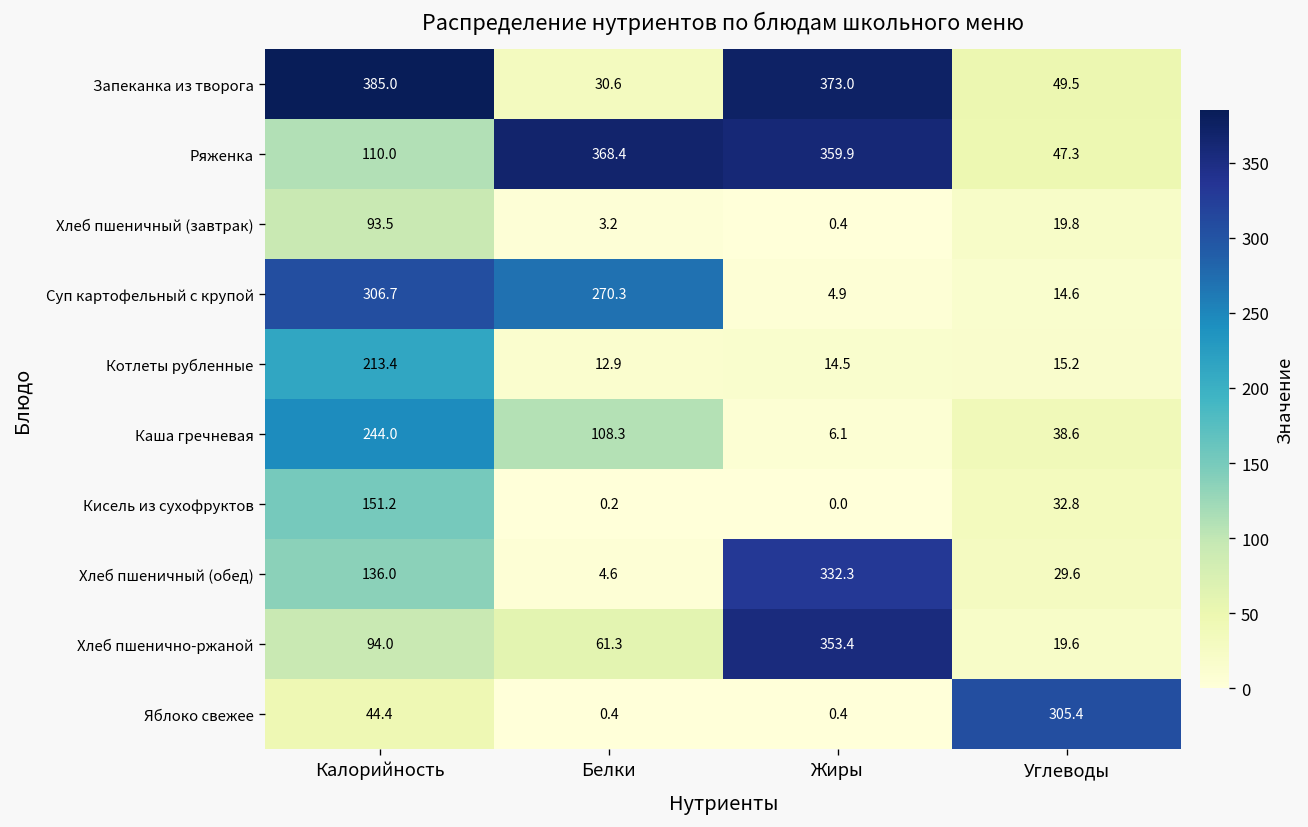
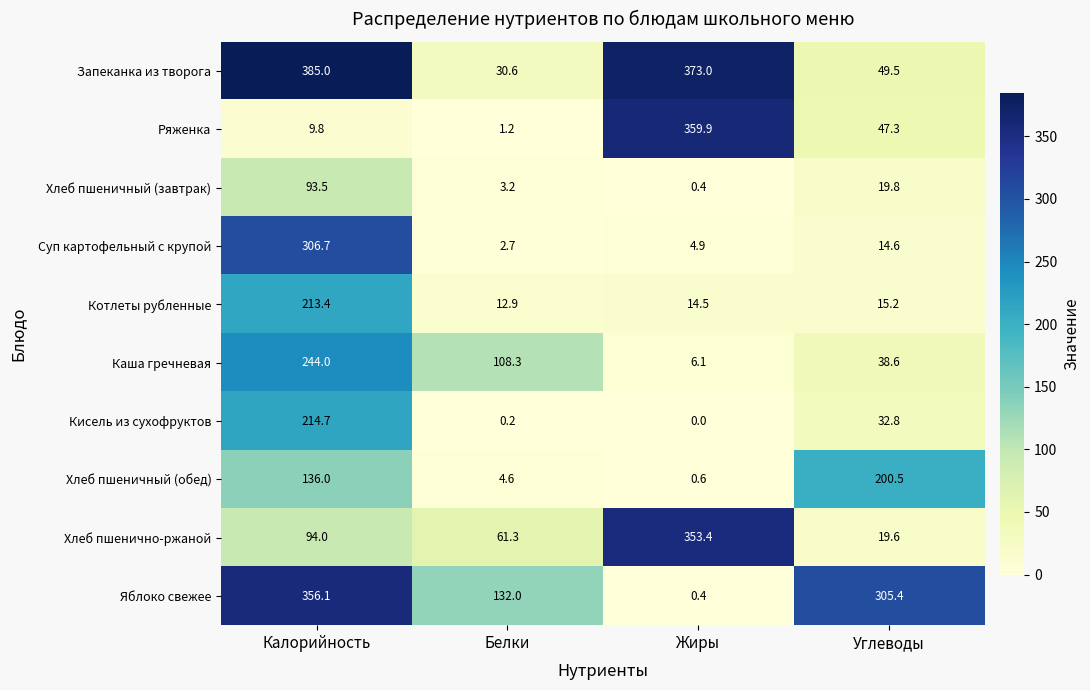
  {
    "Запеканка из творога": {
      "Калорийность": 385.0,
      "Белки": 30.6,
      "Жиры": 373.0,
      "Углеводы": 49.5
    },
    "Ряженка": {
-     "Калорийность": 110.0,
-     "Белки": 368.4,
+     "Калорийность": 9.8,
+     "Белки": 1.2,
      "Жиры": 359.9,
      "Углеводы": 47.3
    },
    "Хлеб пшеничный (завтрак)": {
      "Калорийность": 93.5,
      "Белки": 3.2,
      "Жиры": 0.4,
      "Углеводы": 19.8
    },
    "Суп картофельный с крупой": {
      "Калорийность": 306.7,
-     "Белки": 270.3,
+     "Белки": 2.7,
      "Жиры": 4.9,
      "Углеводы": 14.6
    },
    "Котлеты рубленные": {
      "Калорийность": 213.4,
      "Белки": 12.9,
      "Жиры": 14.5,
      "Углеводы": 15.2
    },
    "Каша гречневая": {
      "Калорийность": 244.0,
      "Белки": 108.3,
      "Жиры": 6.1,
      "Углеводы": 38.6
    },
    "Кисель из сухофруктов": {
-     "Калорийность": 151.2,
+     "Калорийность": 214.7,
      "Белки": 0.2,
      "Жиры": 0.0,
      "Углеводы": 32.8
    },
    "Хлеб пшеничный (обед)": {
      "Калорийность": 136.0,
      "Белки": 4.6,
-     "Жиры": 332.3,
-     "Углеводы": 29.6
+     "Жиры": 0.6,
+     "Углеводы": 200.5
    },
    "Хлеб пшенично-ржаной": {
      "Калорийность": 94.0,
      "Белки": 61.3,
      "Жиры": 353.4,
      "Углеводы": 19.6
    },
    "Яблоко свежее": {
-     "Калорийность": 44.4,
-     "Белки": 0.4,
+     "Калорийность": 356.1,
+     "Белки": 132.0,
      "Жиры": 0.4,
      "Углеводы": 305.4
    }
  }
